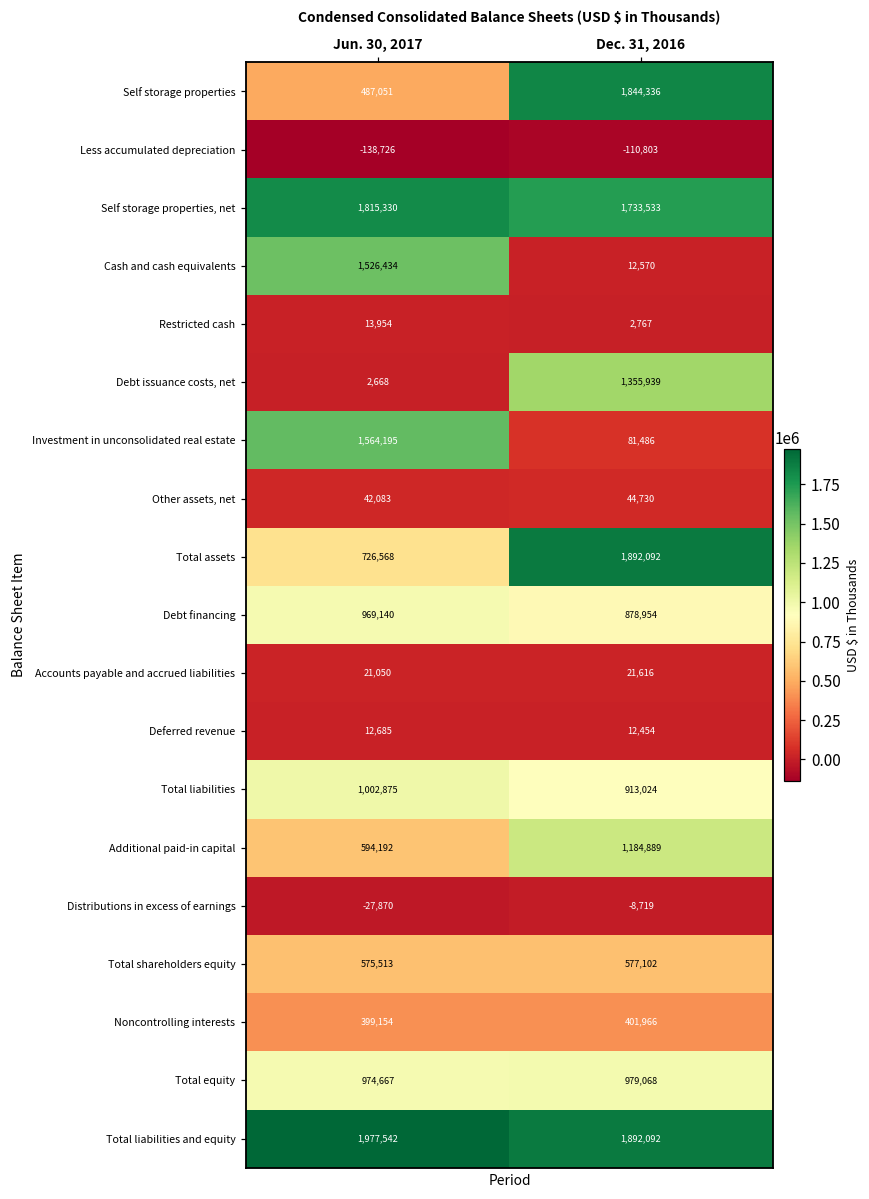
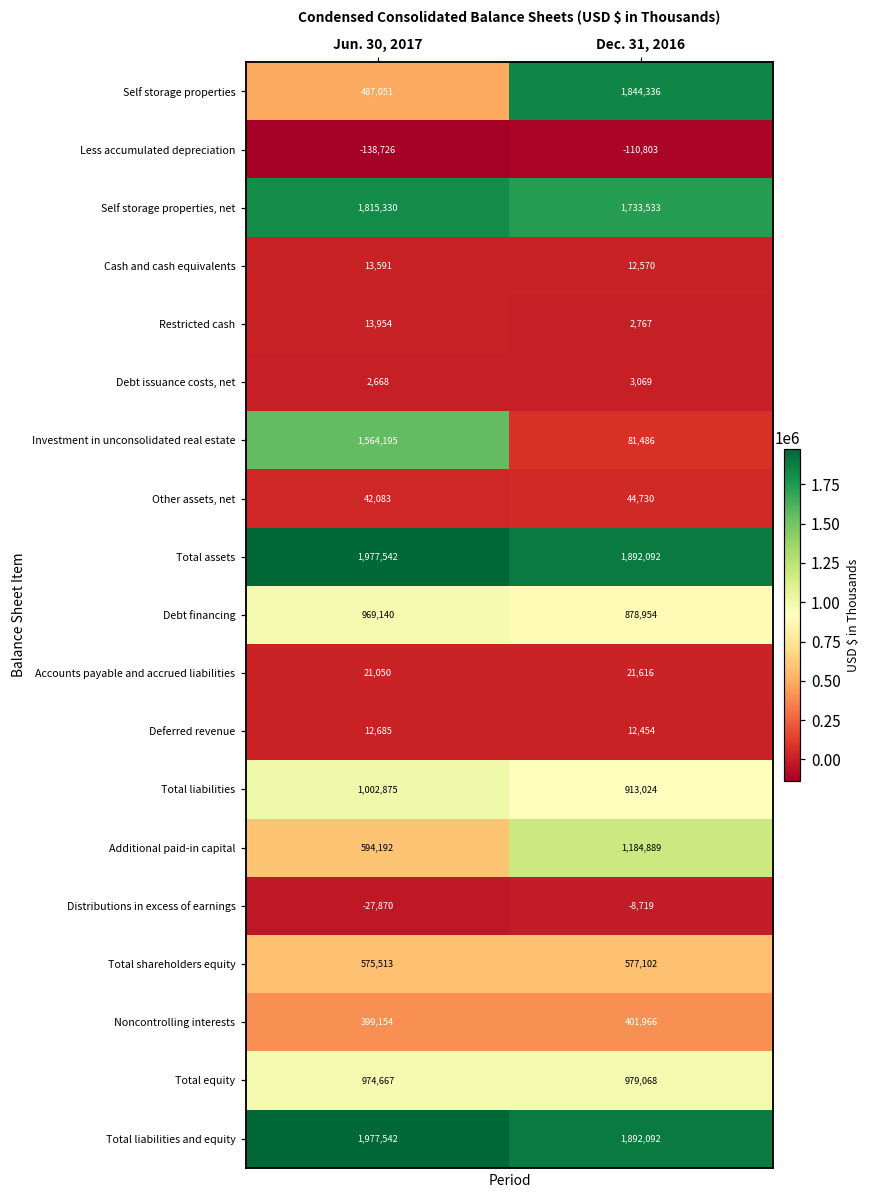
  {
    "Self storage properties": {
      "Jun. 30, 2017": "487,051",
      "Dec. 31, 2016": "1,844,336"
    },
    "Less accumulated depreciation": {
      "Jun. 30, 2017": "-138,726",
      "Dec. 31, 2016": "-110,803"
    },
    "Self storage properties, net": {
      "Jun. 30, 2017": "1,815,330",
      "Dec. 31, 2016": "1,733,533"
    },
    "Cash and cash equivalents": {
-     "Jun. 30, 2017": "1,526,434",
+     "Jun. 30, 2017": "13,591",
      "Dec. 31, 2016": "12,570"
    },
    "Restricted cash": {
      "Jun. 30, 2017": "13,954",
      "Dec. 31, 2016": "2,767"
    },
    "Debt issuance costs, net": {
      "Jun. 30, 2017": "2,668",
-     "Dec. 31, 2016": "1,355,939"
+     "Dec. 31, 2016": "3,069"
    },
    "Investment in unconsolidated real estate": {
      "Jun. 30, 2017": "1,564,195",
      "Dec. 31, 2016": "81,486"
    },
    "Other assets, net": {
      "Jun. 30, 2017": "42,083",
      "Dec. 31, 2016": "44,730"
    },
    "Total assets": {
-     "Jun. 30, 2017": "726,568",
+     "Jun. 30, 2017": "1,977,542",
      "Dec. 31, 2016": "1,892,092"
    },
    "Debt financing": {
      "Jun. 30, 2017": "969,140",
      "Dec. 31, 2016": "878,954"
    },
    "Accounts payable and accrued liabilities": {
      "Jun. 30, 2017": "21,050",
      "Dec. 31, 2016": "21,616"
    },
    "Deferred revenue": {
      "Jun. 30, 2017": "12,685",
      "Dec. 31, 2016": "12,454"
    },
    "Total liabilities": {
      "Jun. 30, 2017": "1,002,875",
      "Dec. 31, 2016": "913,024"
    },
    "Additional paid-in capital": {
      "Jun. 30, 2017": "594,192",
      "Dec. 31, 2016": "1,184,889"
    },
    "Distributions in excess of earnings": {
      "Jun. 30, 2017": "-27,870",
      "Dec. 31, 2016": "-8,719"
    },
    "Total shareholders equity": {
      "Jun. 30, 2017": "575,513",
      "Dec. 31, 2016": "577,102"
    },
    "Noncontrolling interests": {
      "Jun. 30, 2017": "399,154",
      "Dec. 31, 2016": "401,966"
    },
    "Total equity": {
      "Jun. 30, 2017": "974,667",
      "Dec. 31, 2016": "979,068"
    },
    "Total liabilities and equity": {
      "Jun. 30, 2017": "1,977,542",
      "Dec. 31, 2016": "1,892,092"
    }
  }
